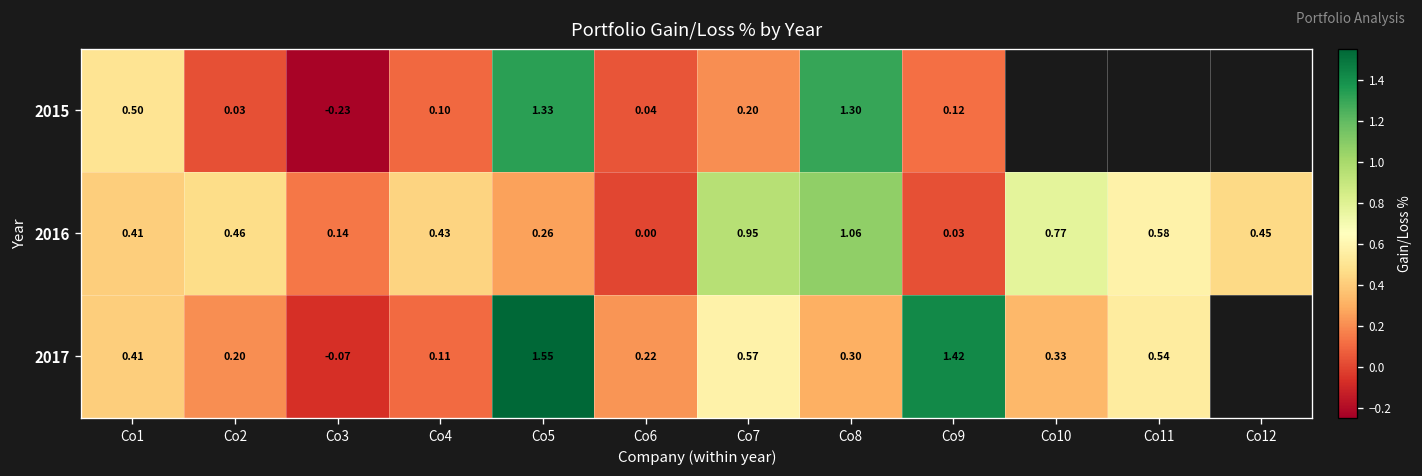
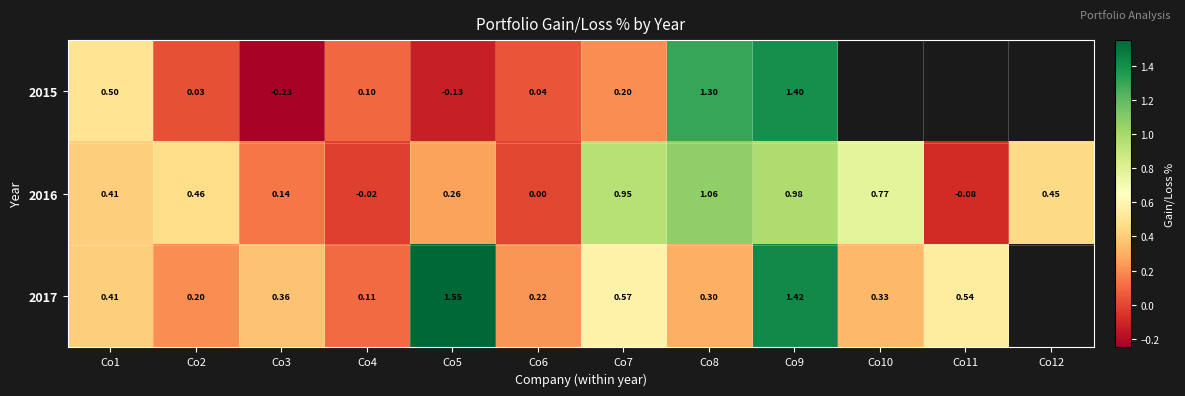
  {
    "2015": {
      "Co1": 0.50,
      "Co2": 0.03,
      "Co3": -0.23,
      "Co4": 0.10,
-     "Co5": 1.33,
+     "Co5": -0.13,
      "Co6": 0.04,
      "Co7": 0.20,
      "Co8": 1.30,
-     "Co9": 0.12
+     "Co9": 1.40
    },
    "2016": {
      "Co1": 0.41,
      "Co2": 0.46,
      "Co3": 0.14,
-     "Co4": 0.43,
+     "Co4": -0.02,
      "Co5": 0.26,
      "Co6": 0.00,
      "Co7": 0.95,
      "Co8": 1.06,
-     "Co9": 0.03,
+     "Co9": 0.98,
      "Co10": 0.77,
-     "Co11": 0.58,
+     "Co11": -0.08,
      "Co12": 0.45
    },
    "2017": {
      "Co1": 0.41,
      "Co2": 0.20,
-     "Co3": -0.07,
+     "Co3": 0.36,
      "Co4": 0.11,
      "Co5": 1.55,
      "Co6": 0.22,
      "Co7": 0.57,
      "Co8": 0.30,
      "Co9": 1.42,
      "Co10": 0.33,
      "Co11": 0.54
    }
  }
